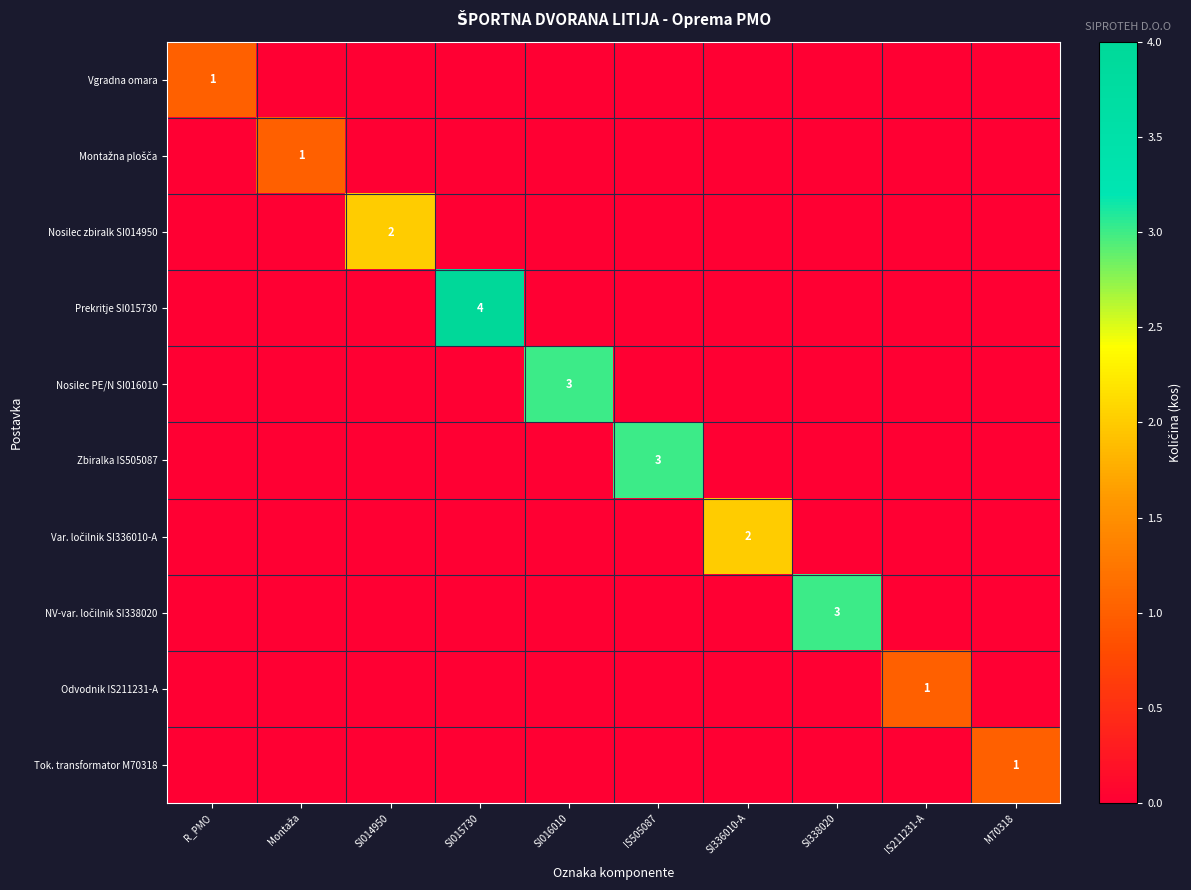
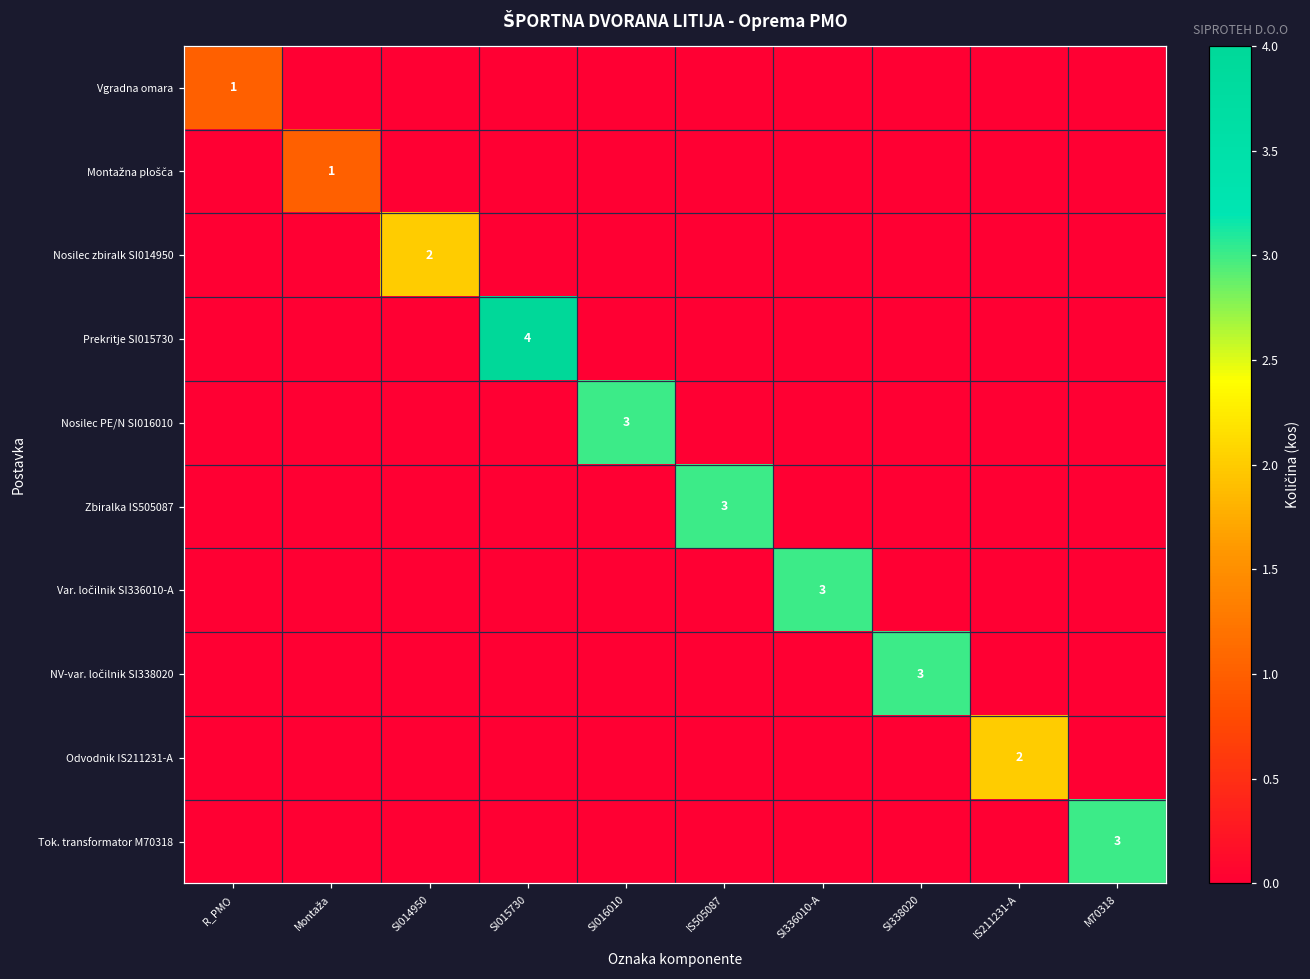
  {
    "Vgradna omara": {
      "R_PMO": 1
    },
    "Montažna plošča": {
      "Montaža": 1
    },
    "Nosilec zbiralk SI014950": {
      "SI014950": 2
    },
    "Prekritje SI015730": {
      "SI015730": 4
    },
    "Nosilec PE/N SI016010": {
      "SI016010": 3
    },
    "Zbiralka IS505087": {
      "IS505087": 3
    },
    "Var. ločilnik SI336010-A": {
-     "SI336010-A": 2
+     "SI336010-A": 3
    },
    "NV-var. ločilnik SI338020": {
      "SI338020": 3
    },
    "Odvodnik IS211231-A": {
-     "IS211231-A": 1
+     "IS211231-A": 2
    },
    "Tok. transformator M70318": {
-     "M70318": 1
+     "M70318": 3
    }
  }
